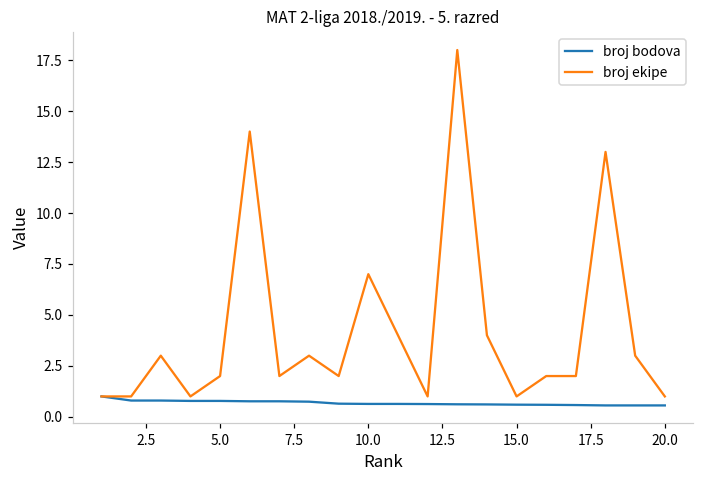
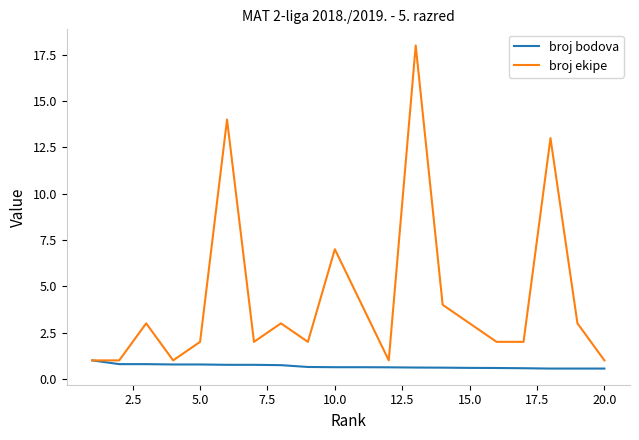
  {
    "broj bodova": {
      "5.0": 0.8,
      "10.0": 0.6,
      "15.0": 0.6,
      "20.0": 0.6
    },
    "broj ekipe": {
      "5.0": 2,
      "10.0": 7,
-     "15.0": 1,
+     "15.0": 3,
      "20.0": 1
    }
  }
